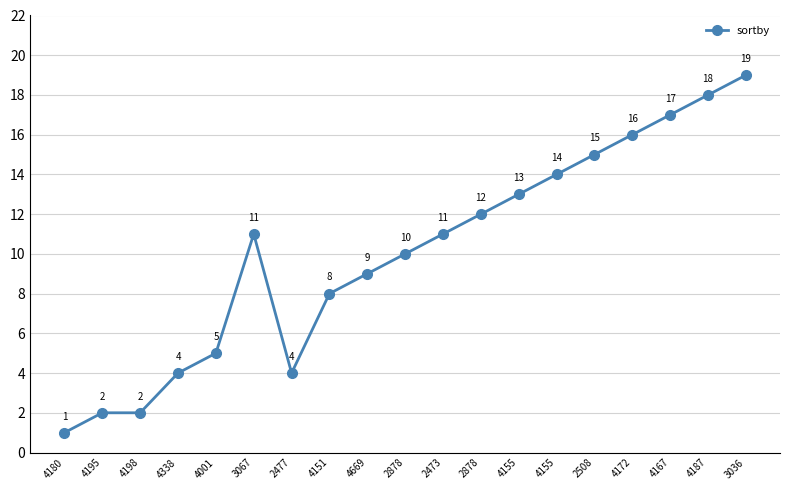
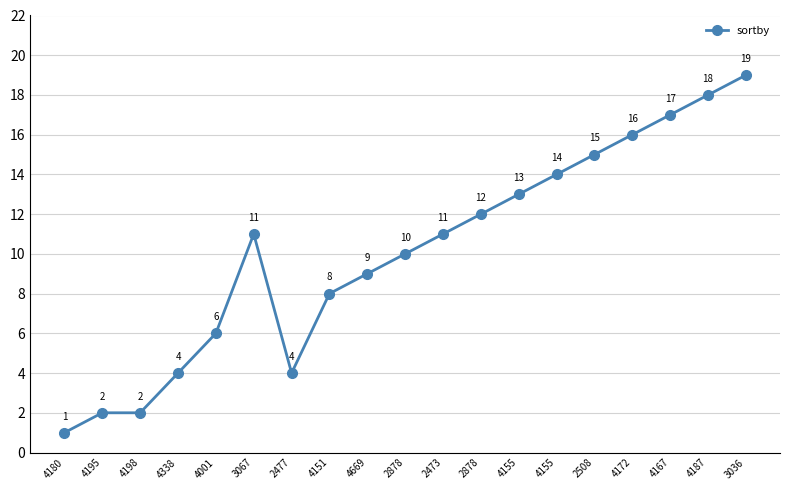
  {
    "4180": 1,
    "4195": 2,
    "4198": 2,
    "4338": 4,
-   "4001": 5,
+   "4001": 6,
    "3067": 11,
    "2477": 4,
    "4151": 8,
    "4669": 9,
    "2473": 11,
    "2508": 15,
    "4172": 16,
    "4167": 17,
    "4187": 18,
    "3036": 19
  }
